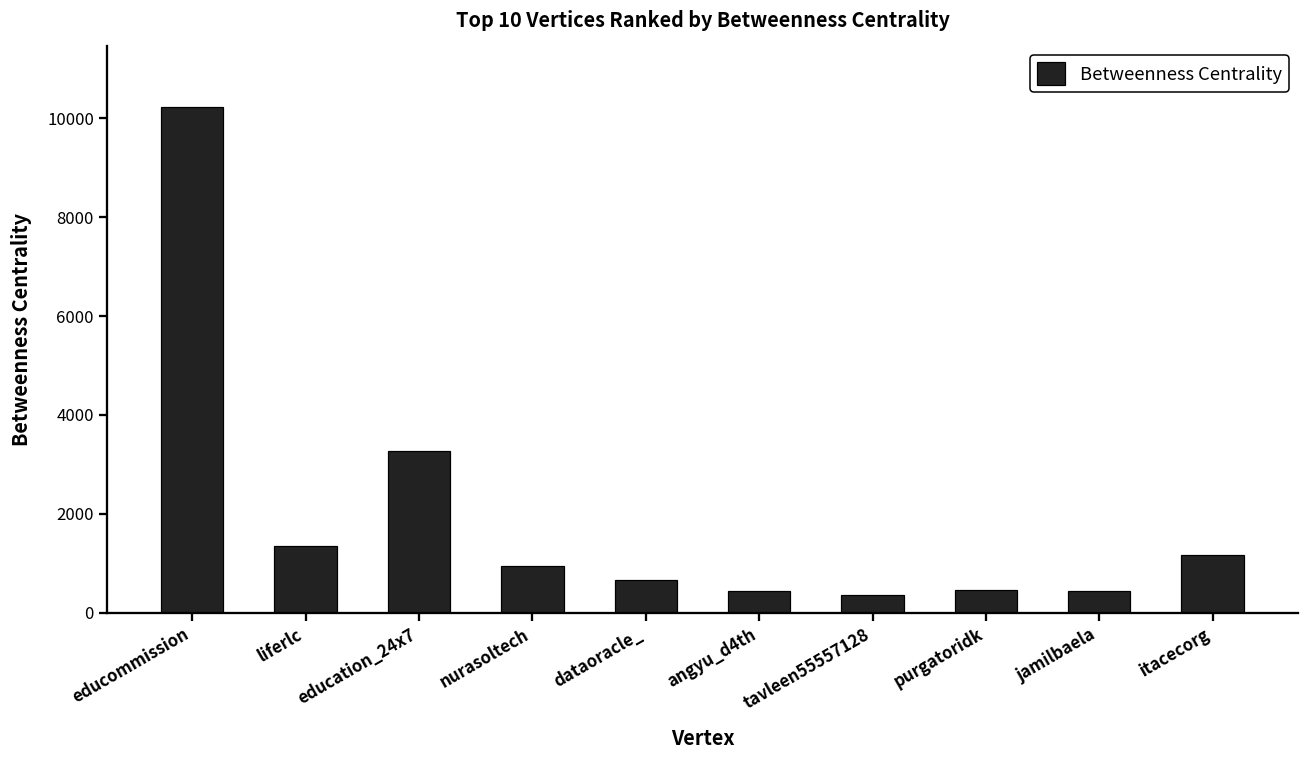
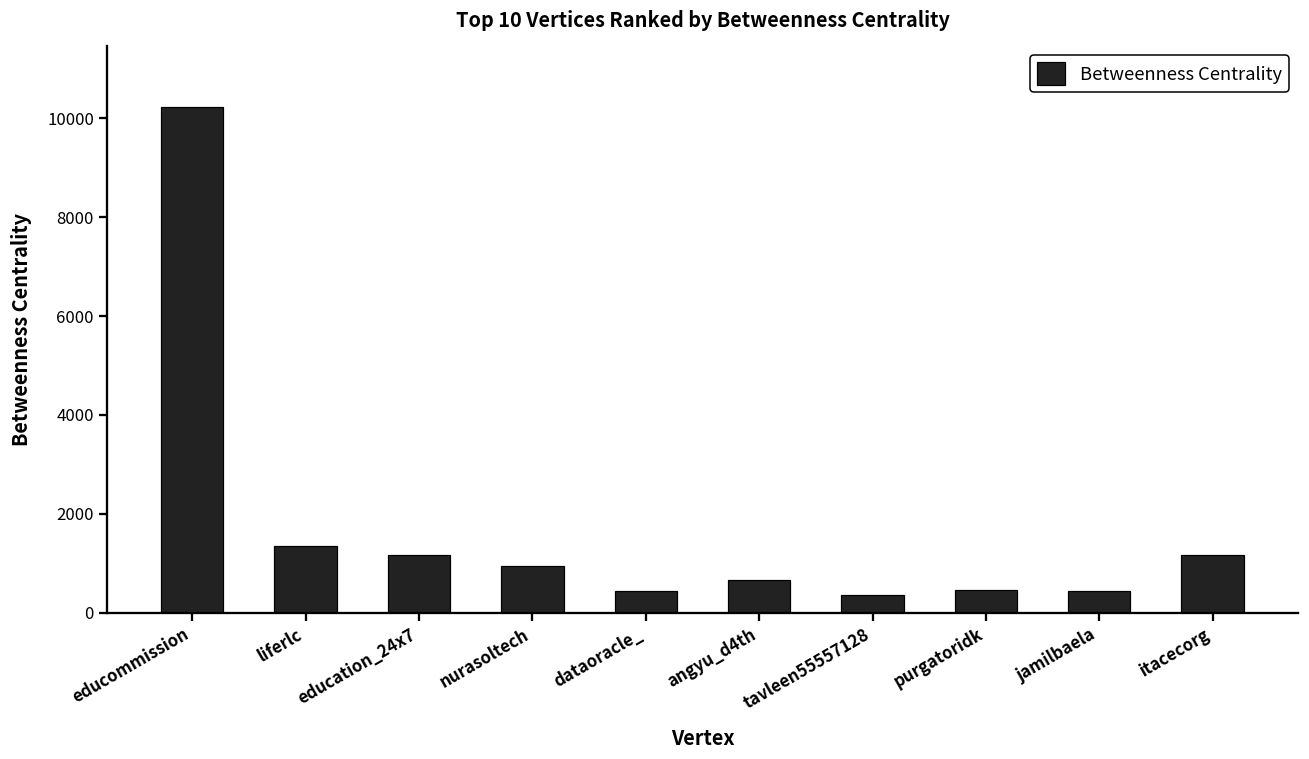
  {
    "educommission": 10200,
    "liferlc": 1400,
-   "education_24x7": 3300,
+   "education_24x7": 1200,
    "nurasoltech": 900,
-   "dataoracle_": 700,
-   "angyu_d4th": 400,
+   "dataoracle_": 400,
+   "angyu_d4th": 700,
    "tavleen55557128": 400,
    "purgatoridk": 500,
    "jamilbaela": 400,
    "itacecorg": 1200
  }
